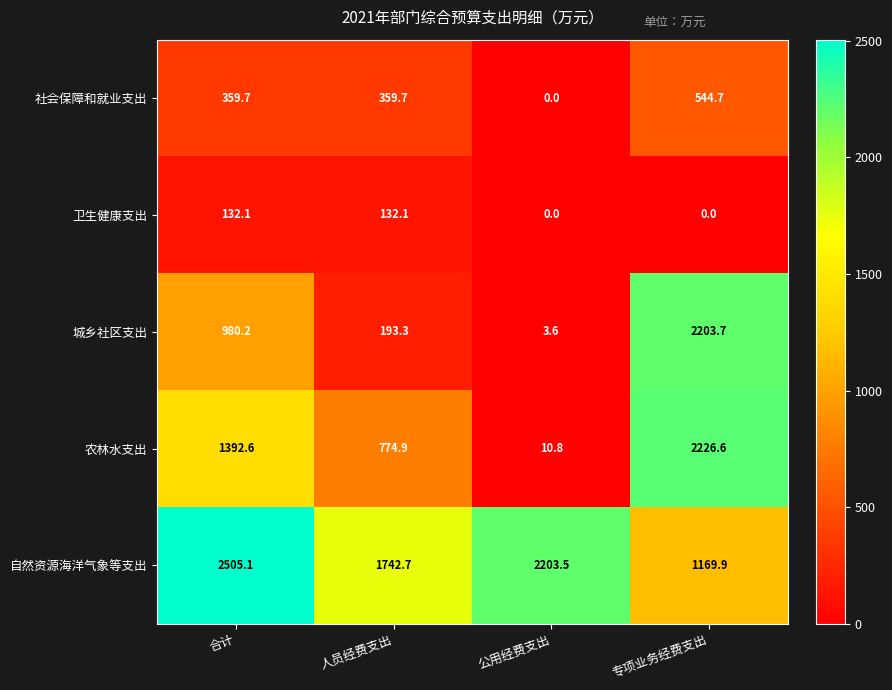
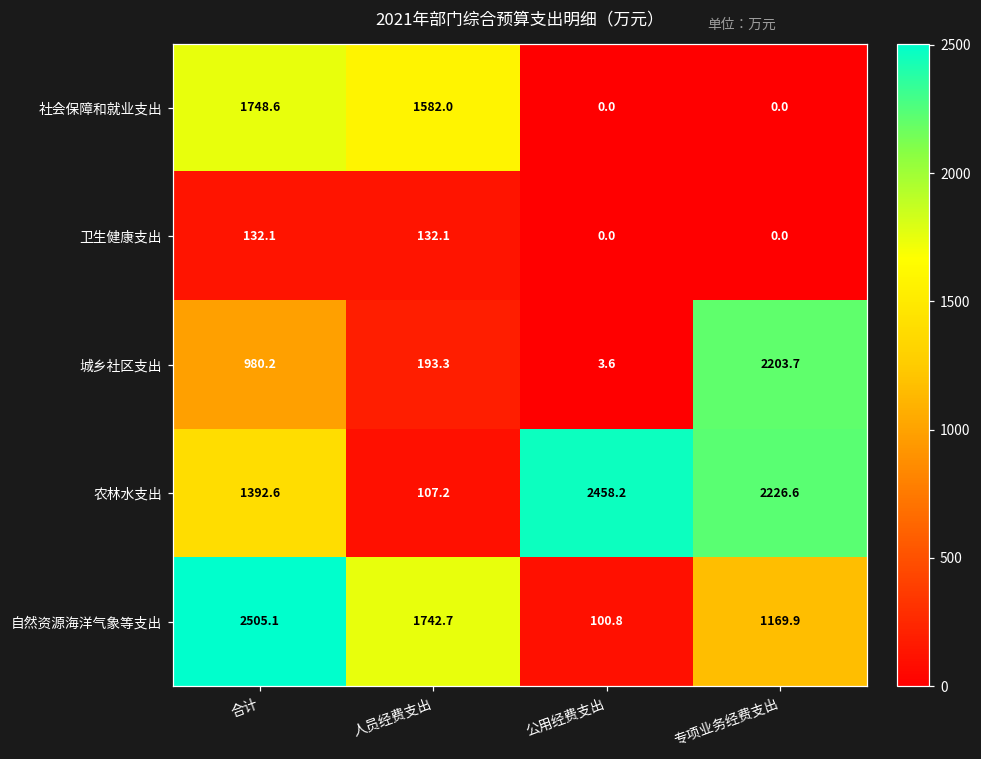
  {
    "社会保障和就业支出": {
-     "合计": 359.7,
-     "人员经费支出": 359.7,
+     "合计": 1748.6,
+     "人员经费支出": 1582.0,
      "公用经费支出": 0.0,
-     "专项业务经费支出": 544.7
+     "专项业务经费支出": 0.0
    },
    "卫生健康支出": {
      "合计": 132.1,
      "人员经费支出": 132.1,
      "公用经费支出": 0.0,
      "专项业务经费支出": 0.0
    },
    "城乡社区支出": {
      "合计": 980.2,
      "人员经费支出": 193.3,
      "公用经费支出": 3.6,
      "专项业务经费支出": 2203.7
    },
    "农林水支出": {
      "合计": 1392.6,
-     "人员经费支出": 774.9,
-     "公用经费支出": 10.8,
+     "人员经费支出": 107.2,
+     "公用经费支出": 2458.2,
      "专项业务经费支出": 2226.6
    },
    "自然资源海洋气象等支出": {
      "合计": 2505.1,
      "人员经费支出": 1742.7,
-     "公用经费支出": 2203.5,
+     "公用经费支出": 100.8,
      "专项业务经费支出": 1169.9
    }
  }
